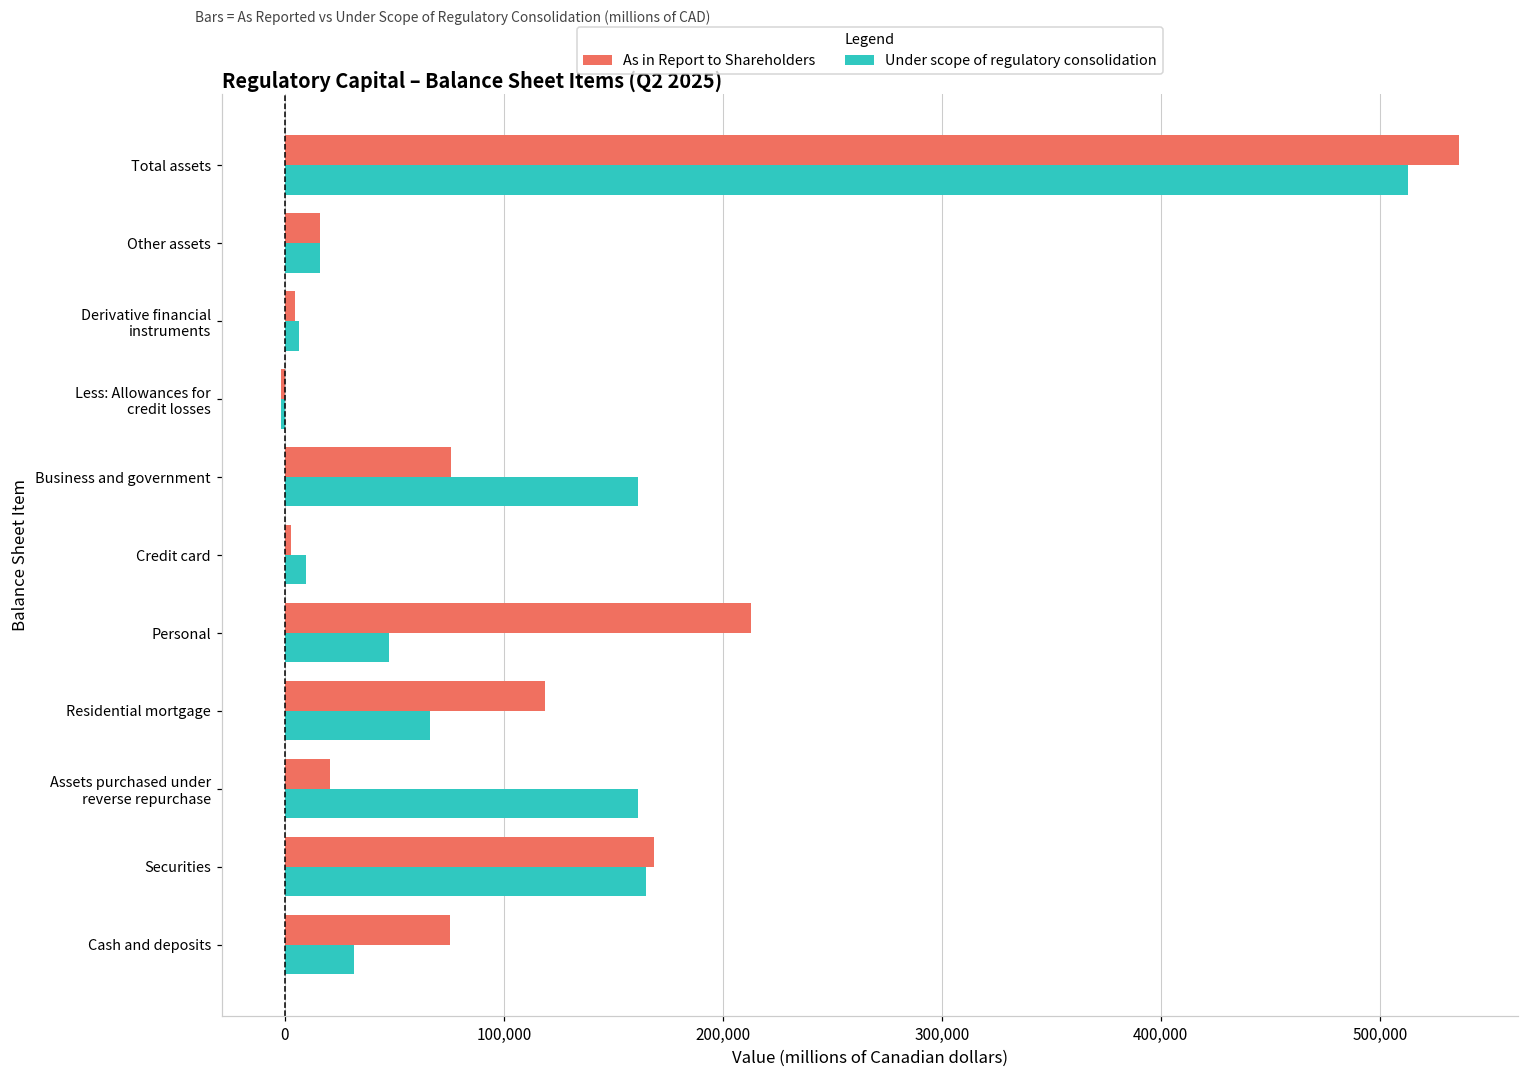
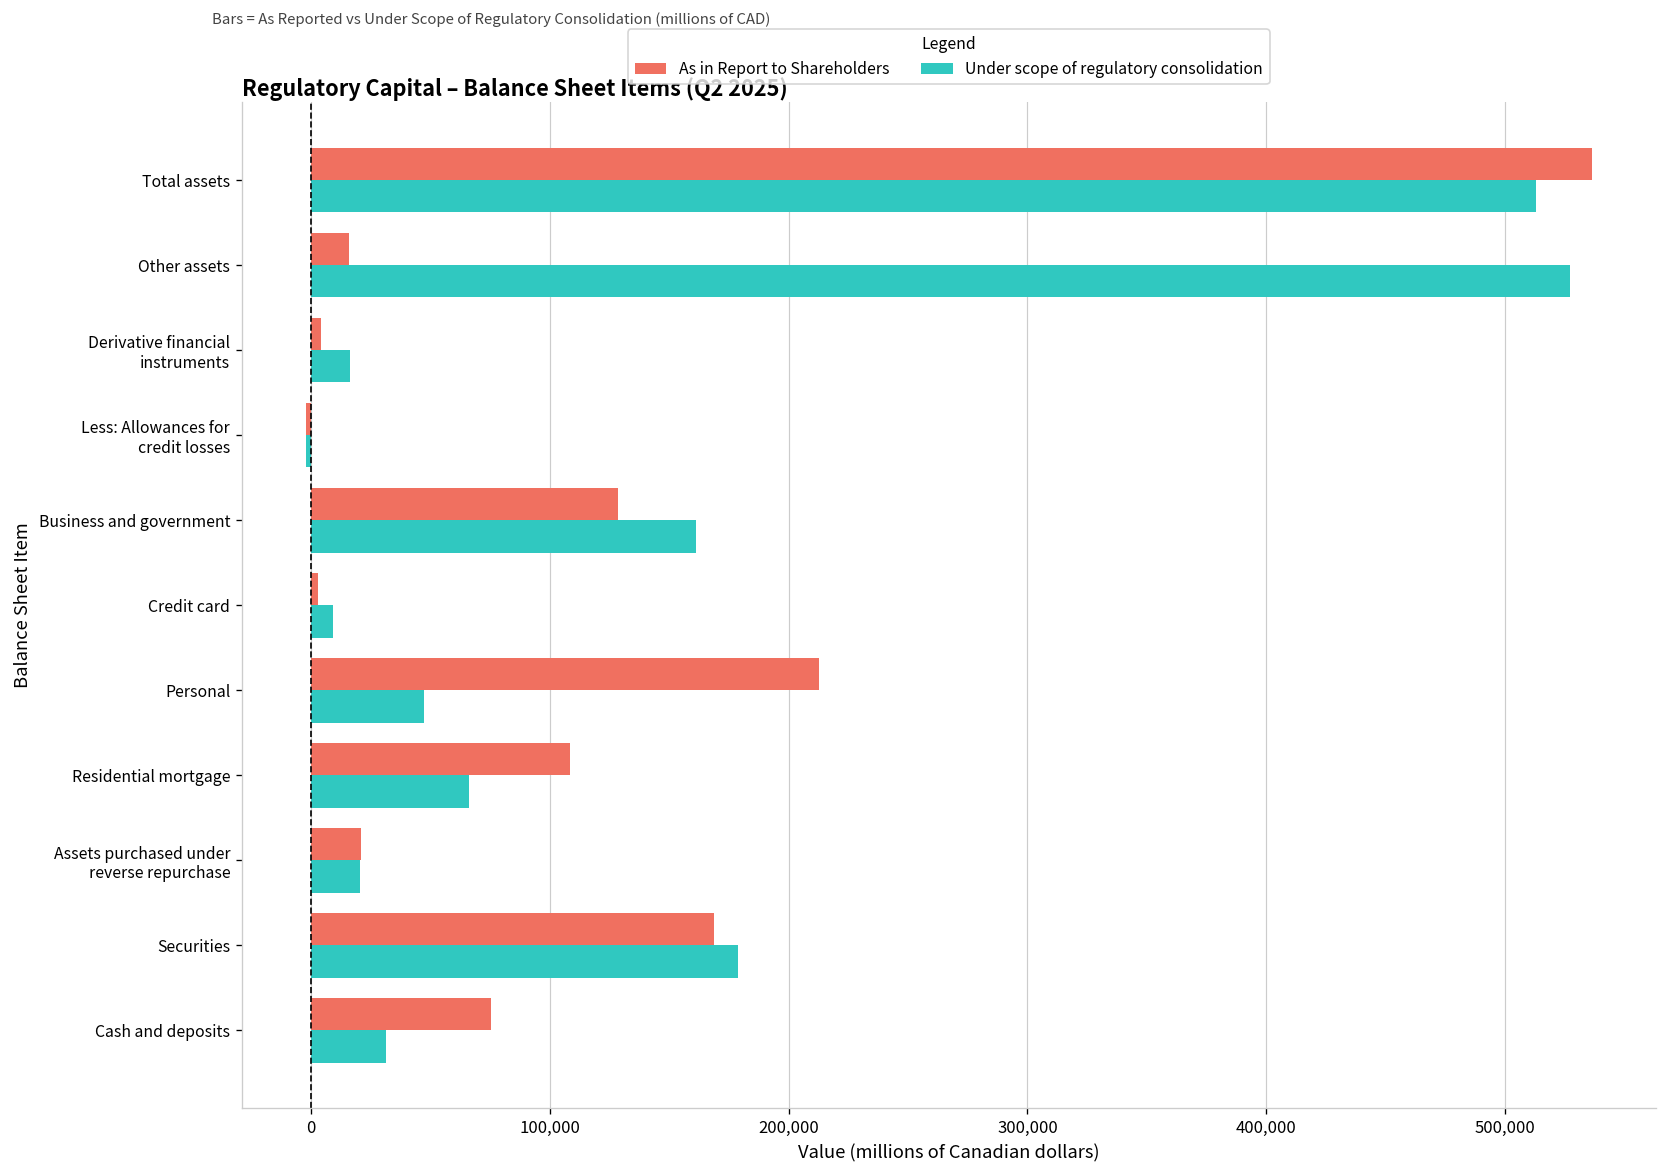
  {
    "As in Report to Shareholders": {
      "Total assets": "536,000",
      "Other assets": "16,000",
      "Derivative financial instruments": "4,000",
      "Less: Allowances for credit losses": "-2,000",
-     "Business and government": "76,000",
+     "Business and government": "129,000",
      "Credit card": "3,000",
      "Personal": "213,000",
-     "Residential mortgage": "119,000",
+     "Residential mortgage": "109,000",
      "Assets purchased under reverse repurchase": "21,000",
      "Securities": "169,000",
      "Cash and deposits": "76,000"
    },
    "Under scope of regulatory consolidation": {
      "Total assets": "513,000",
-     "Other assets": "16,000",
-     "Derivative financial instruments": "7,000",
+     "Other assets": "527,000",
+     "Derivative financial instruments": "16,000",
      "Less: Allowances for credit losses": "-2,000",
      "Business and government": "161,000",
      "Credit card": "10,000",
      "Personal": "48,000",
      "Residential mortgage": "66,000",
-     "Assets purchased under reverse repurchase": "161,000",
-     "Securities": "165,000",
+     "Assets purchased under reverse repurchase": "21,000",
+     "Securities": "179,000",
      "Cash and deposits": "31,000"
    }
  }
